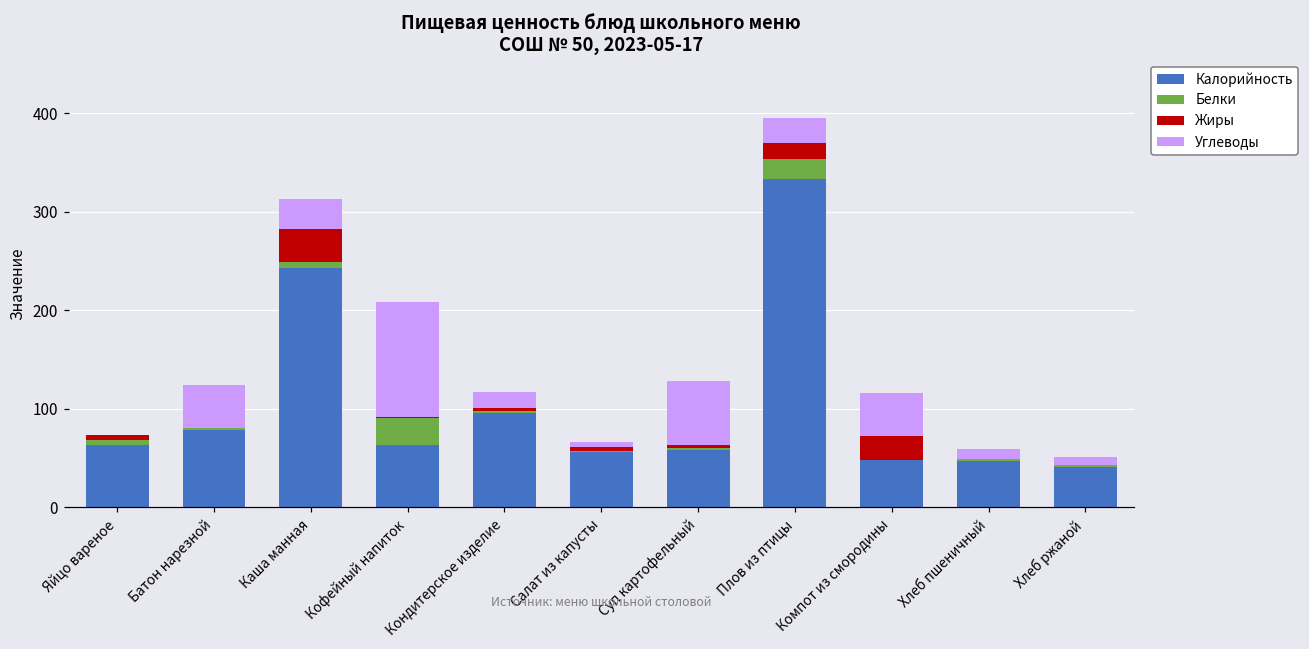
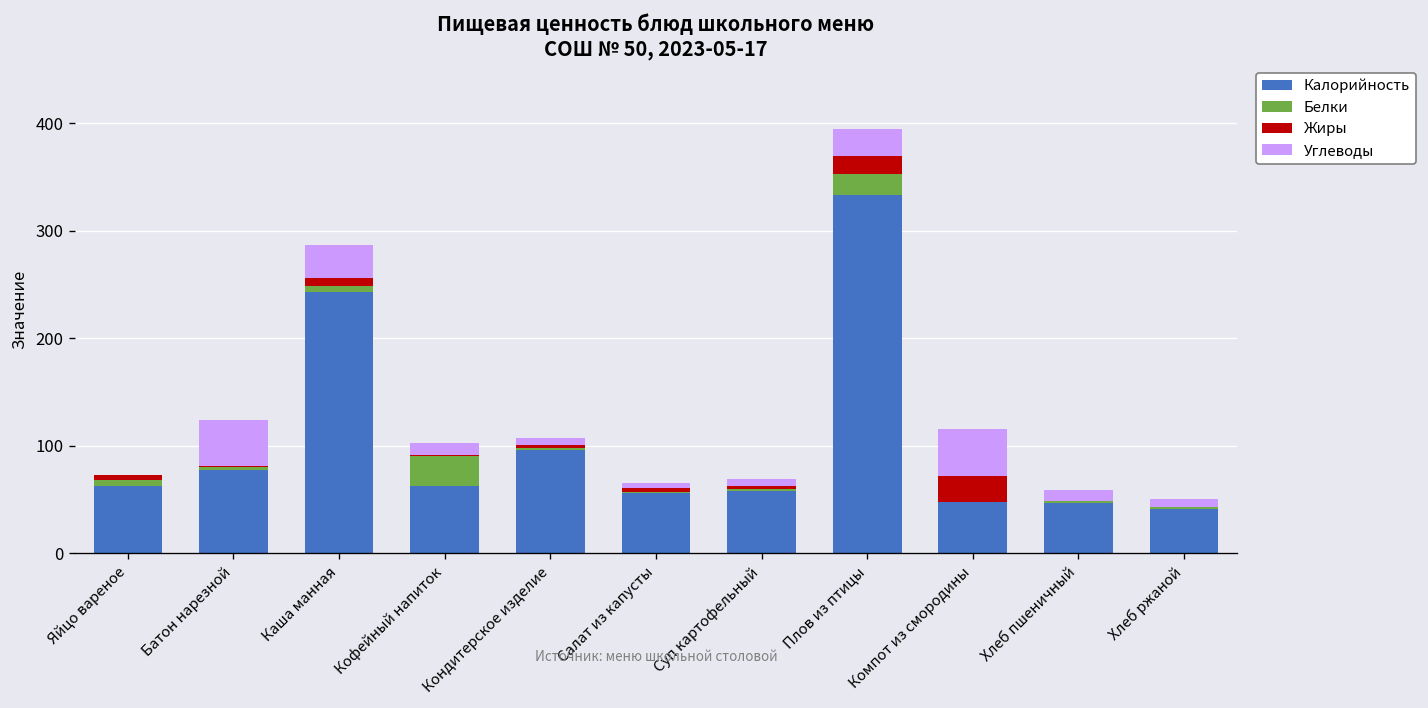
  {
    "Калорийность": {
      "Яйцо вареное": 60,
      "Батон нарезной": 80,
      "Каша манная": 240,
      "Кофейный напиток": 60,
      "Кондитерское изделие": 100,
      "Салат из капусты": 60,
      "Суп картофельный": 60,
      "Плов из птицы": 330,
      "Компот из смородины": 50,
      "Хлеб пшеничный": 50,
      "Хлеб ржаной": 40
    },
    "Белки": {
      "Яйцо вареное": 10,
      "Каша манная": 10,
      "Кофейный напиток": 30,
      "Плов из птицы": 20,
      "Компот из смородины": 0
    },
    "Жиры": {
      "Яйцо вареное": 10,
-     "Каша манная": 30,
+     "Каша манная": 10,
      "Кондитерское изделие": 0,
      "Салат из капусты": 0,
      "Суп картофельный": 0,
      "Плов из птицы": 20,
      "Компот из смородины": 20,
      "Хлеб пшеничный": 0,
      "Хлеб ржаной": 0
    },
    "Углеводы": {
      "Яйцо вареное": 0,
      "Батон нарезной": 40,
      "Каша манная": 30,
-     "Кофейный напиток": 120,
-     "Кондитерское изделие": 20,
+     "Кофейный напиток": 10,
+     "Кондитерское изделие": 10,
      "Салат из капусты": 10,
-     "Суп картофельный": 70,
+     "Суп картофельный": 10,
      "Плов из птицы": 30,
      "Компот из смородины": 40,
      "Хлеб пшеничный": 10,
      "Хлеб ржаной": 10
    }
  }
